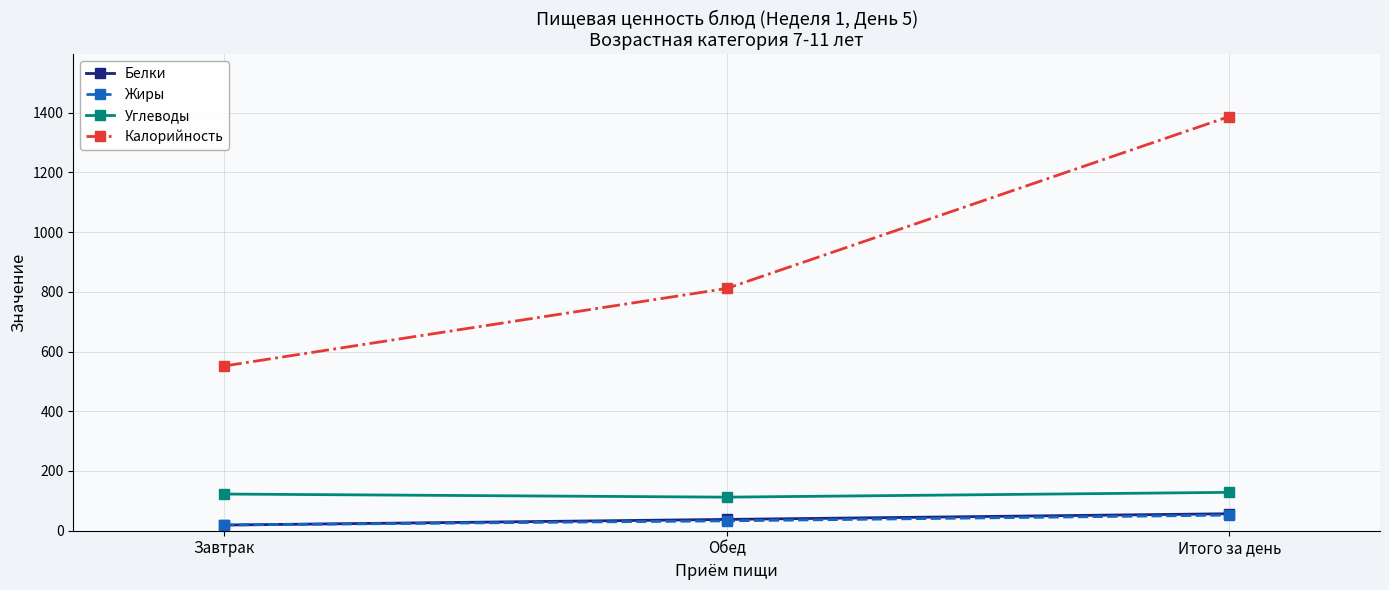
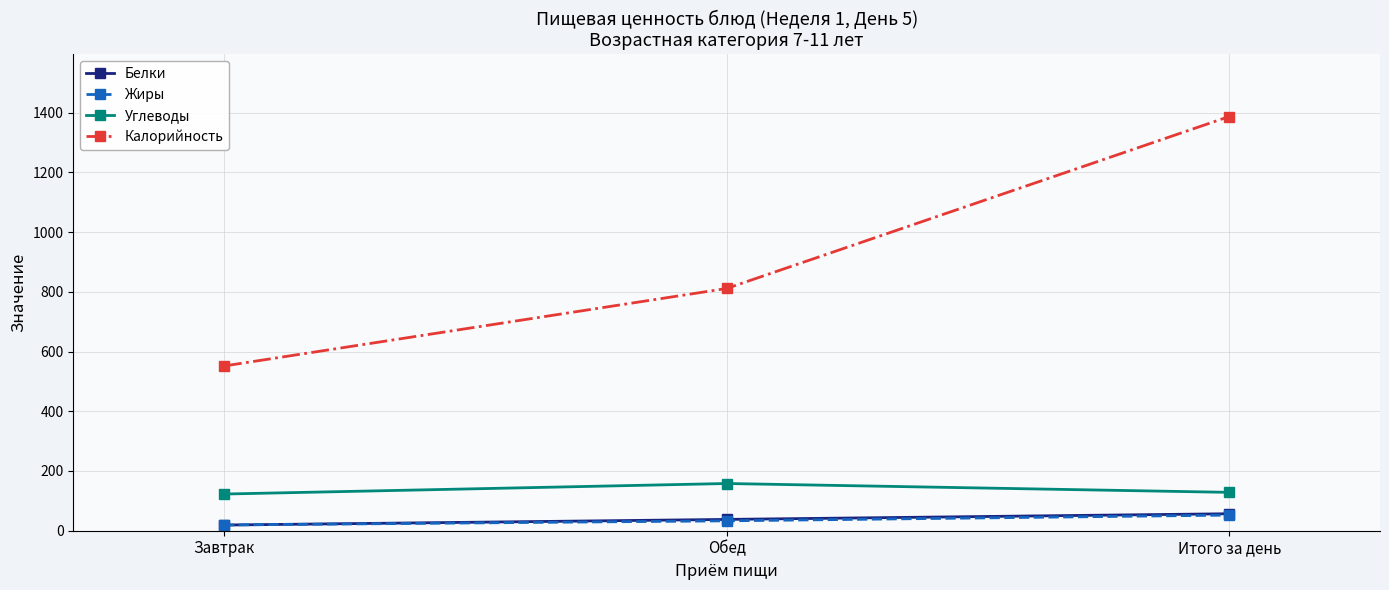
  {
    "Углеводы": {
      "Завтрак": 120,
-     "Обед": 110,
+     "Обед": 160,
      "Итого за день": 130
    },
    "Калорийность": {
      "Завтрак": 550,
      "Обед": 810,
      "Итого за день": 1390
    }
  }
